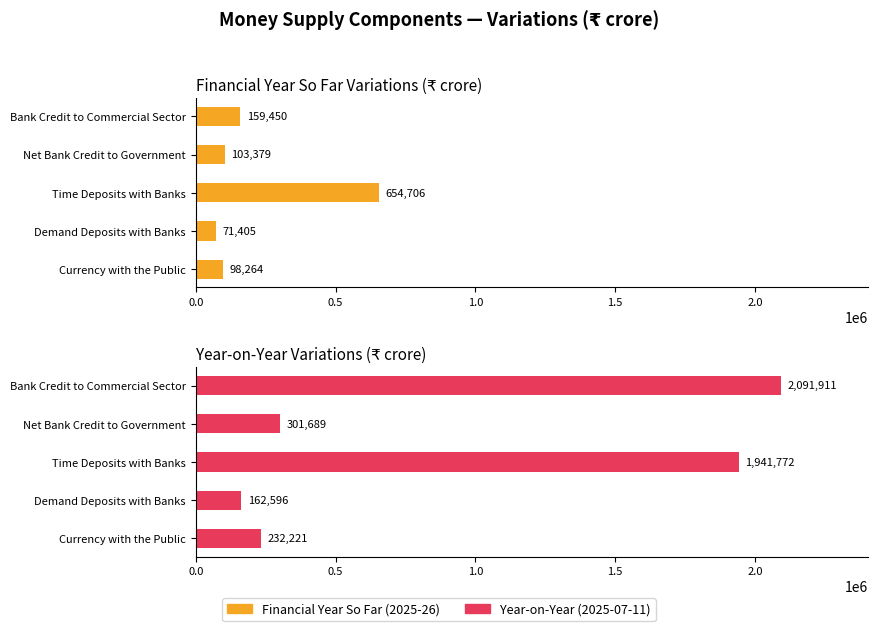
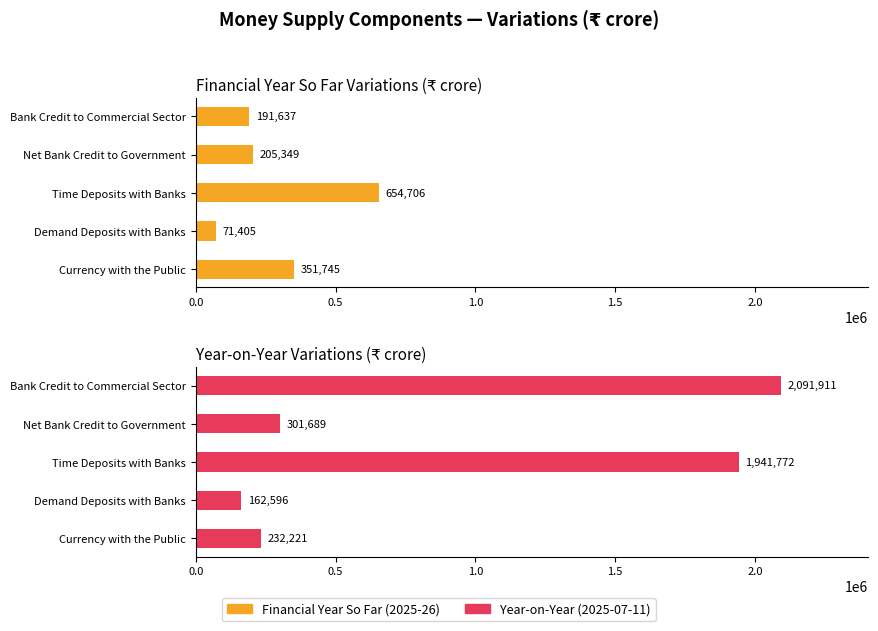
  {
    "Financial Year So Far Variations (₹ crore)": {
-     "Bank Credit to Commercial Sector": "159,450",
-     "Net Bank Credit to Government": "103,379",
+     "Bank Credit to Commercial Sector": "191,637",
+     "Net Bank Credit to Government": "205,349",
      "Time Deposits with Banks": "654,706",
      "Demand Deposits with Banks": "71,405",
-     "Currency with the Public": "98,264"
+     "Currency with the Public": "351,745"
    },
    "Year-on-Year Variations (₹ crore)": {
      "Bank Credit to Commercial Sector": "2,091,911",
      "Net Bank Credit to Government": "301,689",
      "Time Deposits with Banks": "1,941,772",
      "Demand Deposits with Banks": "162,596",
      "Currency with the Public": "232,221"
    }
  }
